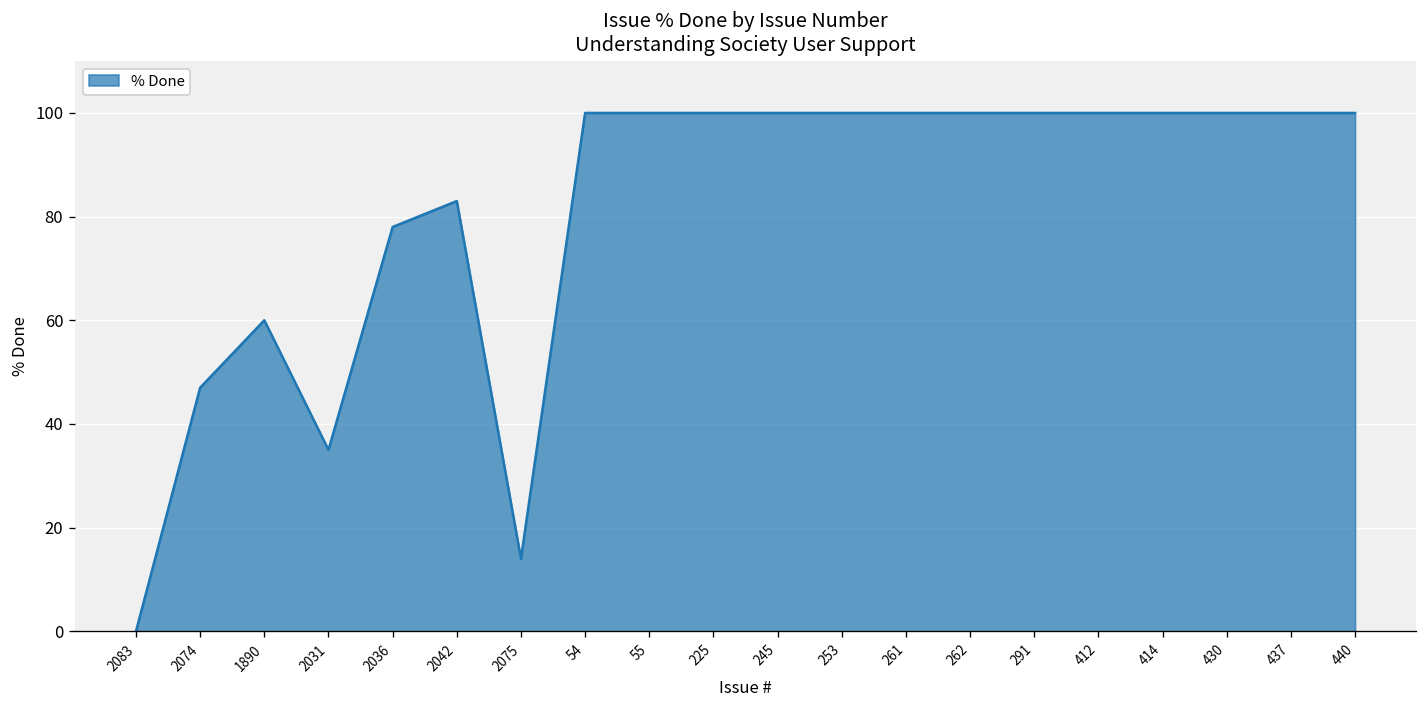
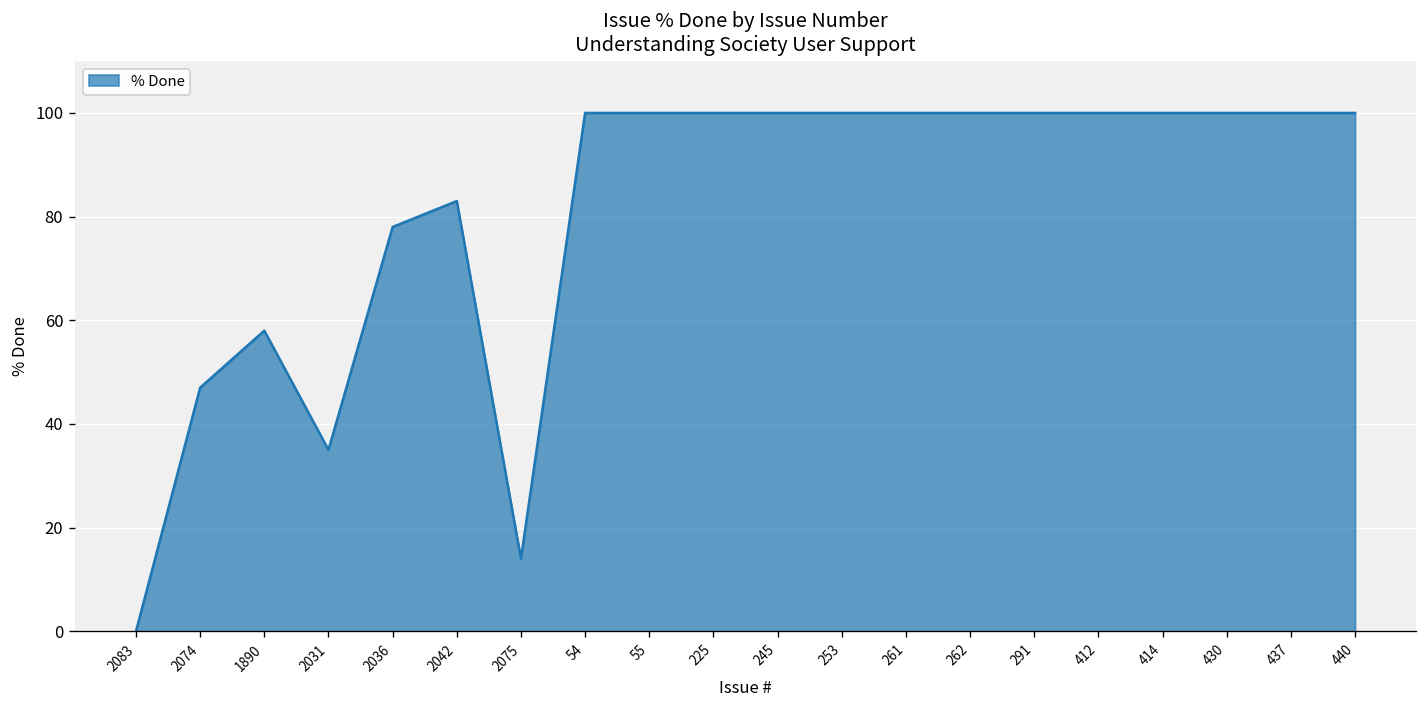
  {
    "2083": 0,
    "2074": 47,
-   "1890": 60,
+   "1890": 58,
    "2031": 35,
    "2036": 78,
    "2042": 83,
    "2075": 14,
    "54": 100,
    "55": 100,
    "225": 100,
    "245": 100,
    "253": 100,
    "261": 100,
    "262": 100,
    "291": 100,
    "412": 100,
    "414": 100,
    "430": 100,
    "437": 100,
    "440": 100
  }
